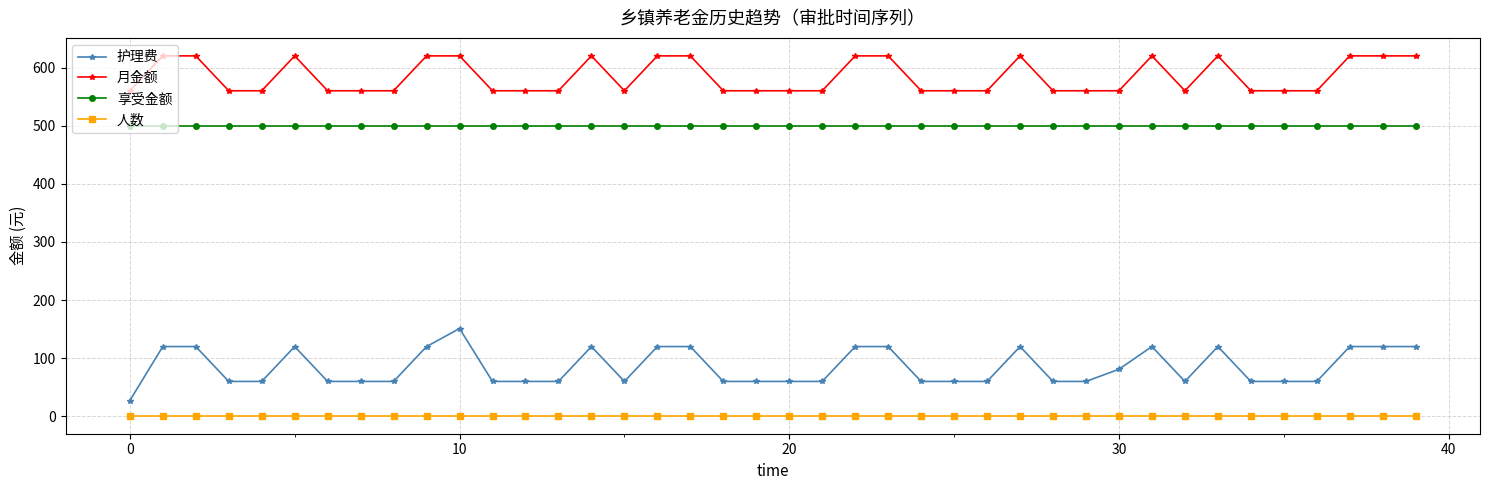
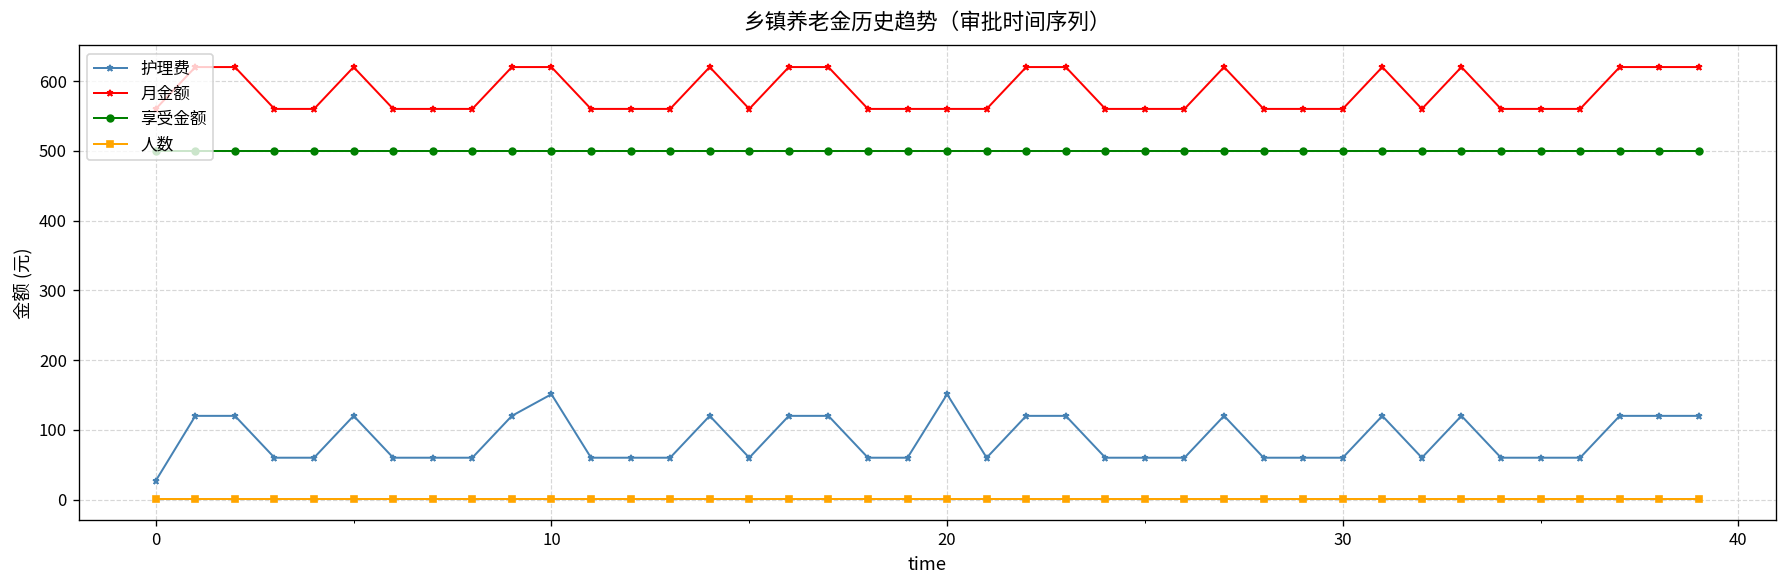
  {
    "护理费": {
      "0": 30,
      "10": 150,
-     "20": 60,
-     "30": 80
+     "20": 150,
+     "30": 60
    },
    "月金额": {
      "10": 620,
      "20": 560,
      "30": 560
    },
    "享受金额": {
      "10": 500,
      "20": 500,
      "30": 500
    },
    "人数": {
      "0": 0,
      "10": 0,
      "20": 0,
      "30": 0
    }
  }
